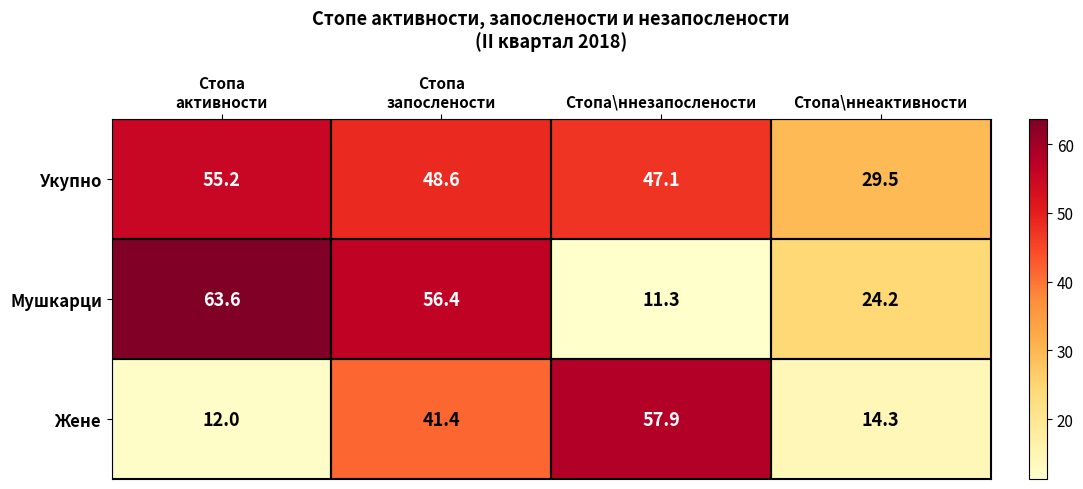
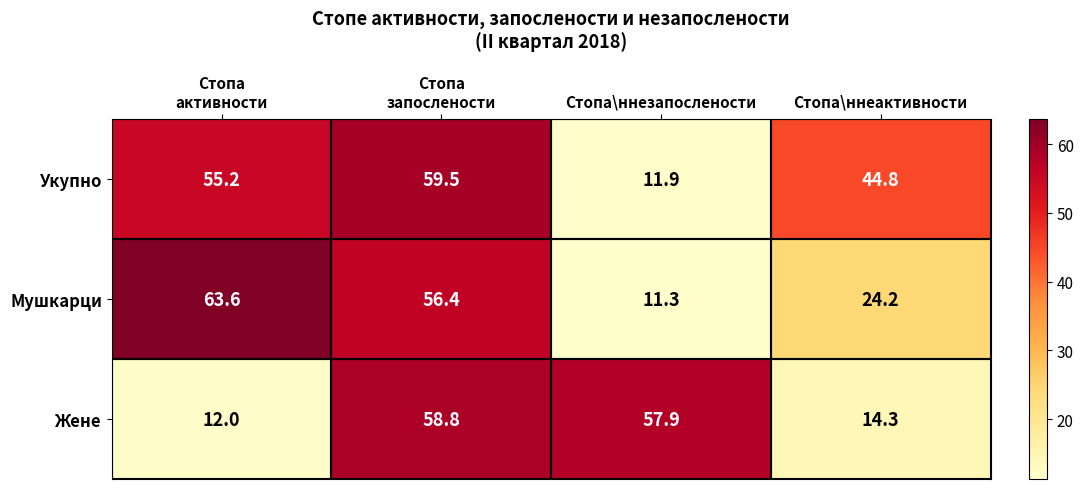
  {
    "Укупно": {
      "Стопа активности": 55.2,
-     "Стопа запослености": 48.6,
-     "Стопа\\ннезапослености": 47.1,
-     "Стопа\\ннеактивности": 29.5
+     "Стопа запослености": 59.5,
+     "Стопа\\ннезапослености": 11.9,
+     "Стопа\\ннеактивности": 44.8
    },
    "Мушкарци": {
      "Стопа активности": 63.6,
      "Стопа запослености": 56.4,
      "Стопа\\ннезапослености": 11.3,
      "Стопа\\ннеактивности": 24.2
    },
    "Жене": {
      "Стопа активности": 12.0,
-     "Стопа запослености": 41.4,
+     "Стопа запослености": 58.8,
      "Стопа\\ннезапослености": 57.9,
      "Стопа\\ннеактивности": 14.3
    }
  }
